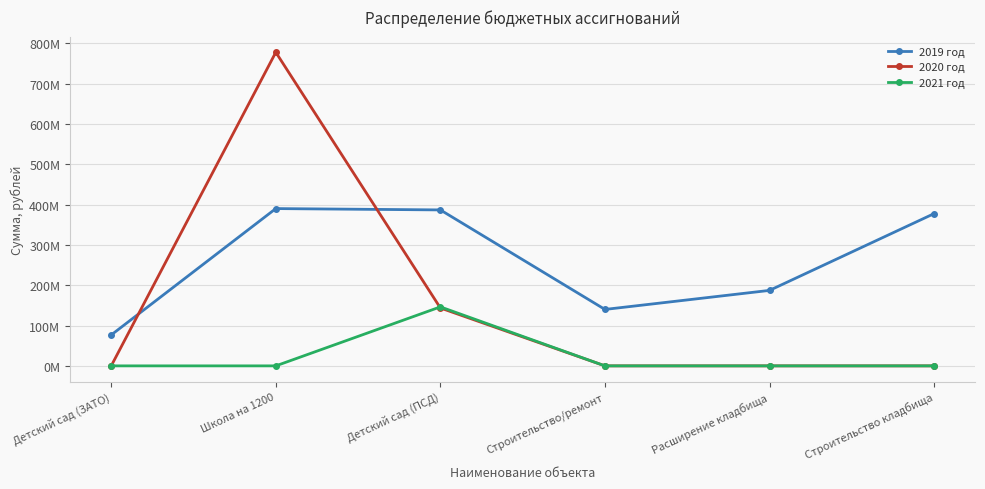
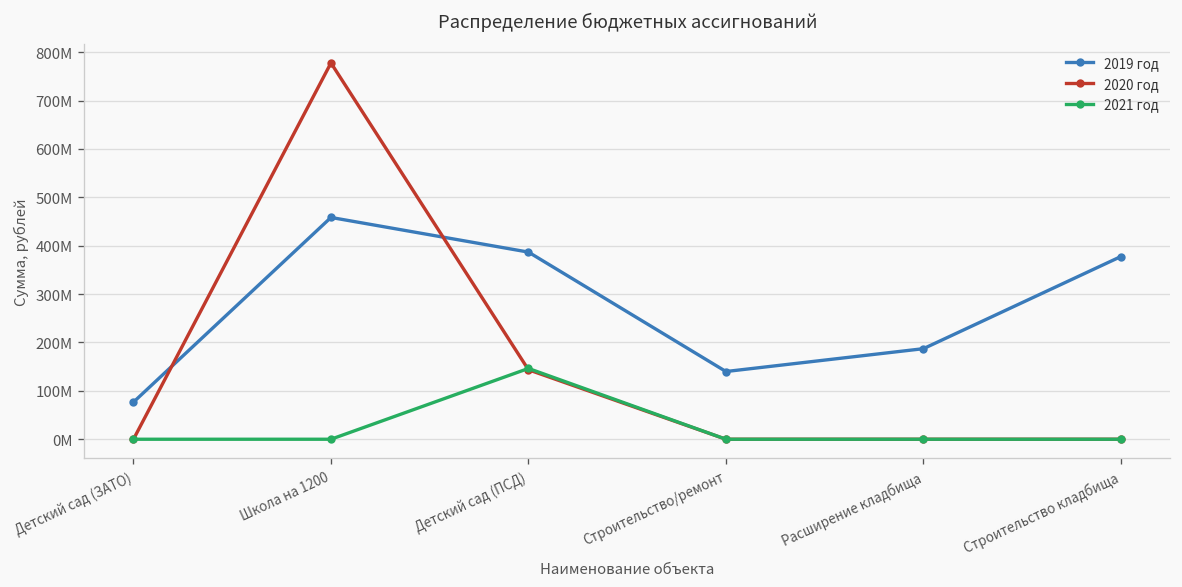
  {
    "2019 год": {
      "Детский сад (ЗАТО)": 80000000,
-     "Школа на 1200": 390000000,
+     "Школа на 1200": 460000000,
      "Детский сад (ПСД)": 390000000,
      "Строительство/ремонт": 140000000,
      "Расширение кладбища": 190000000,
      "Строительство кладбища": 380000000
    },
    "2020 год": {
      "Школа на 1200": 780000000
    },
    "2021 год": {
      "Школа на 1200": 0
    }
  }
